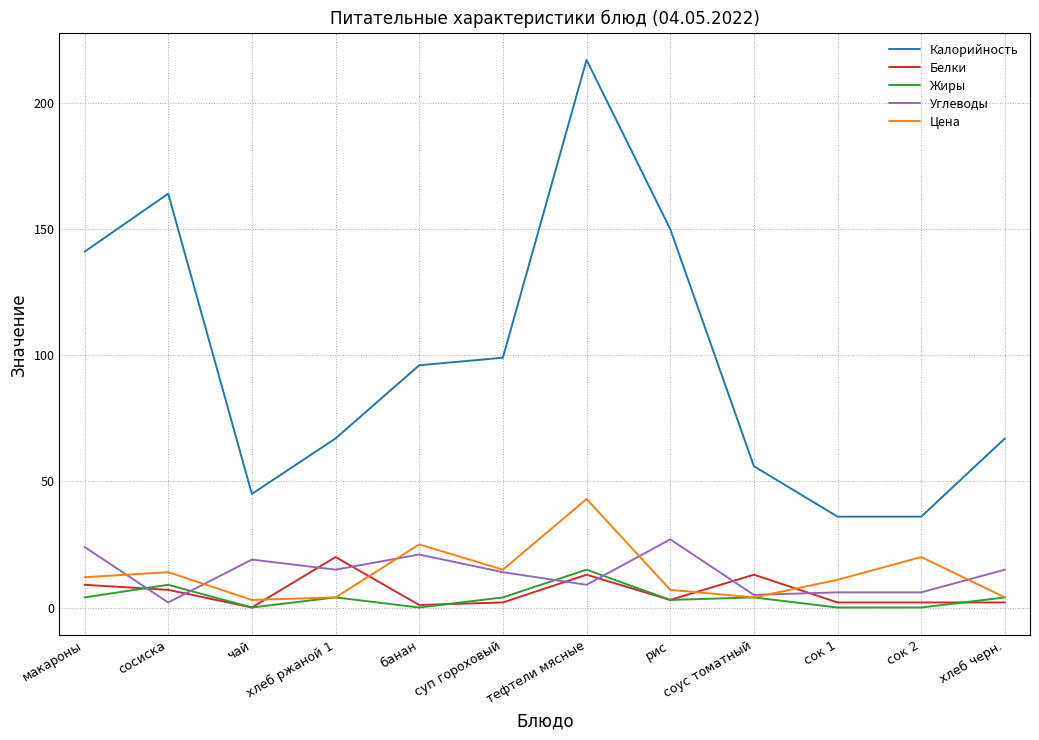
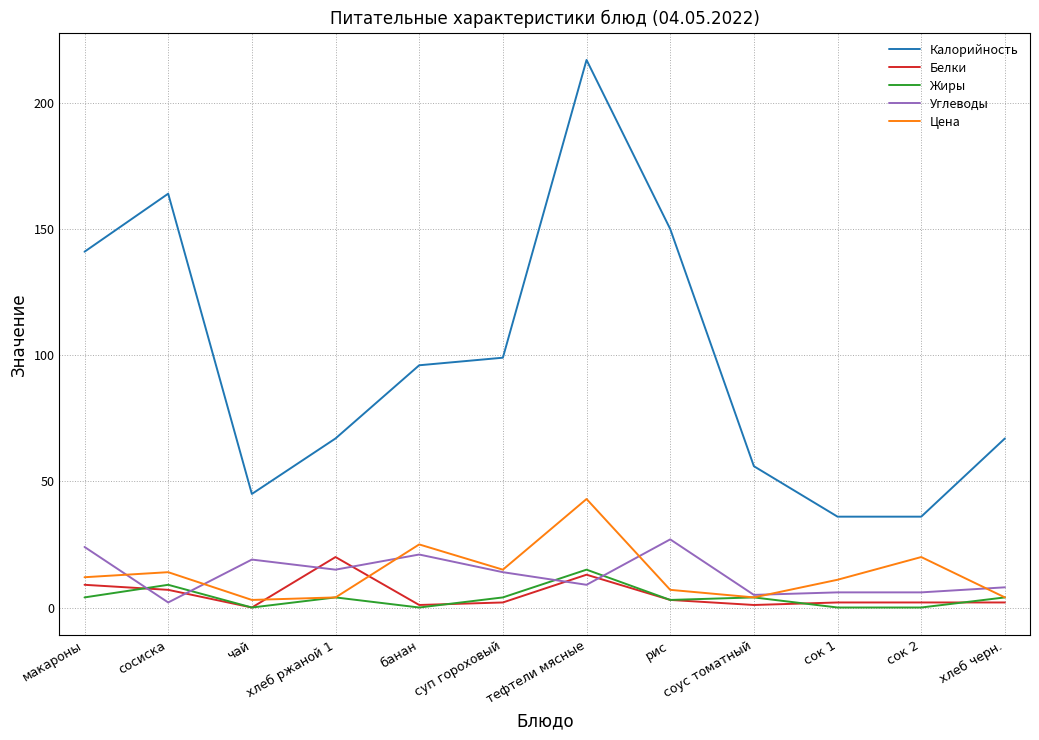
  {
    "Калорийность": {
      "макароны": 141,
      "сосиска": 164,
      "чай": 45,
      "хлеб ржаной 1": 67,
      "банан": 96,
      "суп гороховый": 99,
      "тефтели мясные": 217,
      "рис": 150,
      "соус томатный": 56,
      "сок 1": 36,
      "сок 2": 36,
      "хлеб черн.": 67
    },
    "Белки": {
      "макароны": 9,
      "сосиска": 7,
      "хлеб ржаной 1": 20,
      "суп гороховый": 2,
      "тефтели мясные": 13,
-     "соус томатный": 13,
+     "соус томатный": 1,
      "сок 1": 2,
      "сок 2": 2,
      "хлеб черн.": 2
    },
    "Жиры": {
      "макароны": 4,
      "сосиска": 9,
      "суп гороховый": 4,
      "тефтели мясные": 15,
      "сок 1": 0,
      "сок 2": 0
    },
    "Углеводы": {
      "макароны": 24,
      "сосиска": 2,
      "чай": 19,
      "хлеб ржаной 1": 15,
      "банан": 21,
      "тефтели мясные": 9,
      "рис": 27,
      "сок 1": 6,
      "сок 2": 6,
-     "хлеб черн.": 15
+     "хлеб черн.": 8
    },
    "Цена": {
      "макароны": 12,
      "сосиска": 14,
      "чай": 3,
      "банан": 25,
      "тефтели мясные": 43,
      "рис": 7,
      "сок 1": 11,
      "сок 2": 20
    }
  }
